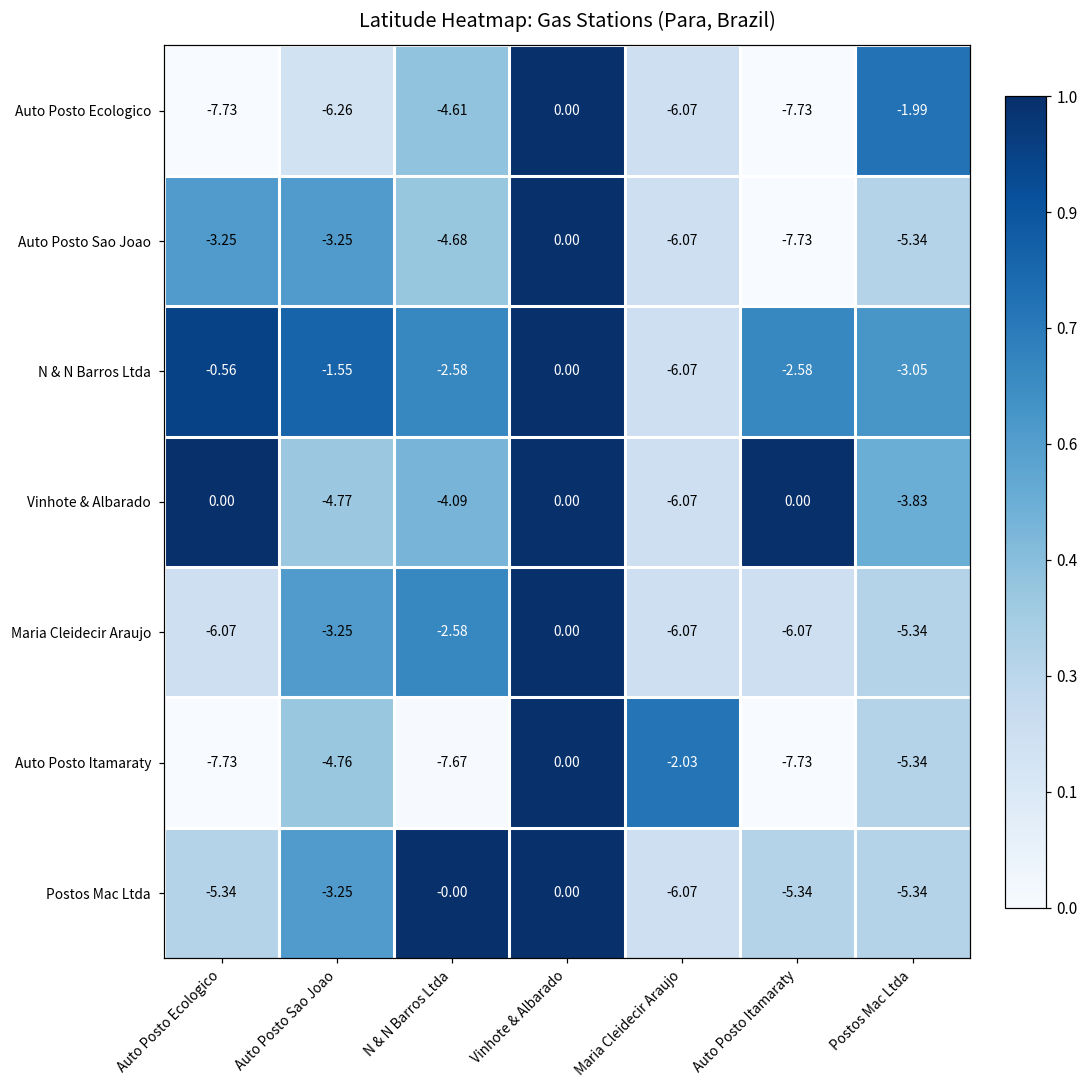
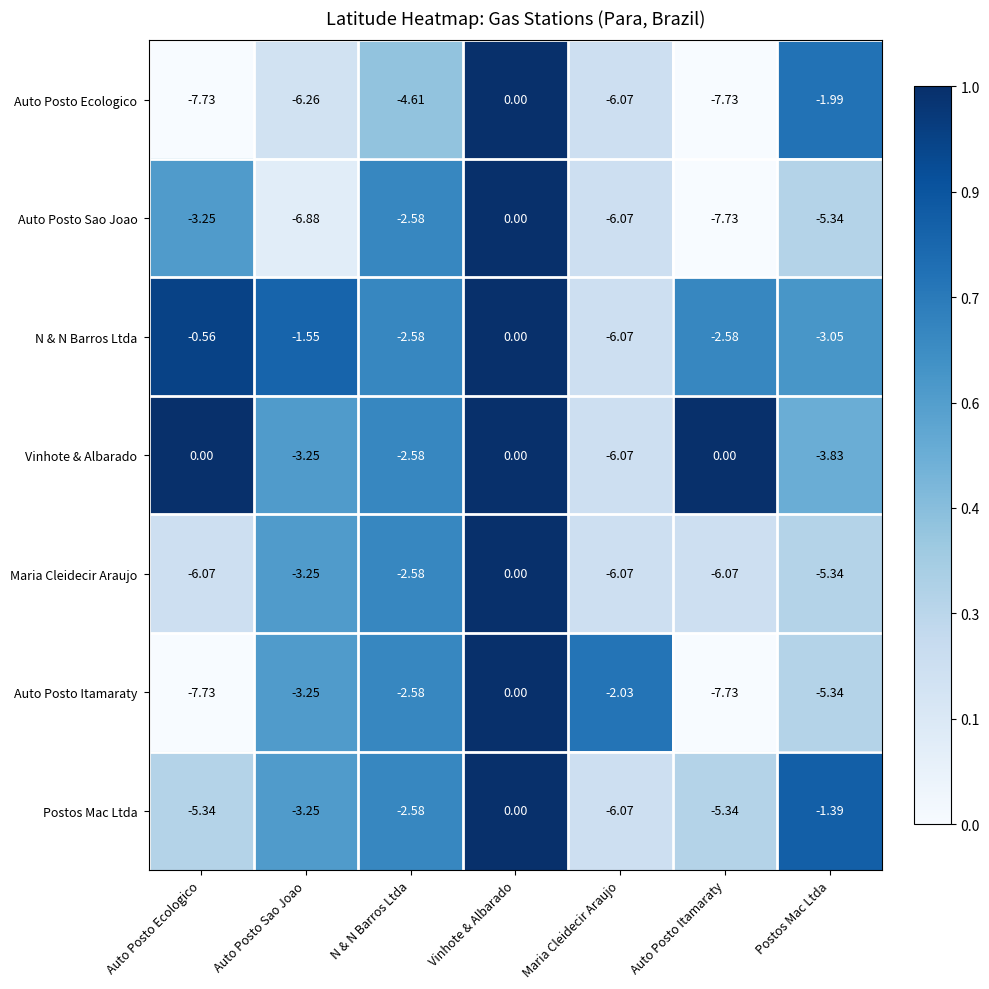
  {
    "Auto Posto Ecologico": {
      "Auto Posto Ecologico": -7.73,
      "Auto Posto Sao Joao": -6.26,
      "N & N Barros Ltda": -4.61,
      "Vinhote & Albarado": 0.00,
      "Maria Cleidecir Araujo": -6.07,
      "Auto Posto Itamaraty": -7.73,
      "Postos Mac Ltda": -1.99
    },
    "Auto Posto Sao Joao": {
      "Auto Posto Ecologico": -3.25,
-     "Auto Posto Sao Joao": -3.25,
-     "N & N Barros Ltda": -4.68,
+     "Auto Posto Sao Joao": -6.88,
+     "N & N Barros Ltda": -2.58,
      "Vinhote & Albarado": 0.00,
      "Maria Cleidecir Araujo": -6.07,
      "Auto Posto Itamaraty": -7.73,
      "Postos Mac Ltda": -5.34
    },
    "N & N Barros Ltda": {
      "Auto Posto Ecologico": -0.56,
      "Auto Posto Sao Joao": -1.55,
      "N & N Barros Ltda": -2.58,
      "Vinhote & Albarado": 0.00,
      "Maria Cleidecir Araujo": -6.07,
      "Auto Posto Itamaraty": -2.58,
      "Postos Mac Ltda": -3.05
    },
    "Vinhote & Albarado": {
      "Auto Posto Ecologico": 0.00,
-     "Auto Posto Sao Joao": -4.77,
-     "N & N Barros Ltda": -4.09,
+     "Auto Posto Sao Joao": -3.25,
+     "N & N Barros Ltda": -2.58,
      "Vinhote & Albarado": 0.00,
      "Maria Cleidecir Araujo": -6.07,
      "Auto Posto Itamaraty": 0.00,
      "Postos Mac Ltda": -3.83
    },
    "Maria Cleidecir Araujo": {
      "Auto Posto Ecologico": -6.07,
      "Auto Posto Sao Joao": -3.25,
      "N & N Barros Ltda": -2.58,
      "Vinhote & Albarado": 0.00,
      "Maria Cleidecir Araujo": -6.07,
      "Auto Posto Itamaraty": -6.07,
      "Postos Mac Ltda": -5.34
    },
    "Auto Posto Itamaraty": {
      "Auto Posto Ecologico": -7.73,
-     "Auto Posto Sao Joao": -4.76,
-     "N & N Barros Ltda": -7.67,
+     "Auto Posto Sao Joao": -3.25,
+     "N & N Barros Ltda": -2.58,
      "Vinhote & Albarado": 0.00,
      "Maria Cleidecir Araujo": -2.03,
      "Auto Posto Itamaraty": -7.73,
      "Postos Mac Ltda": -5.34
    },
    "Postos Mac Ltda": {
      "Auto Posto Ecologico": -5.34,
      "Auto Posto Sao Joao": -3.25,
-     "N & N Barros Ltda": -0.00,
+     "N & N Barros Ltda": -2.58,
      "Vinhote & Albarado": 0.00,
      "Maria Cleidecir Araujo": -6.07,
      "Auto Posto Itamaraty": -5.34,
-     "Postos Mac Ltda": -5.34
+     "Postos Mac Ltda": -1.39
    }
  }
